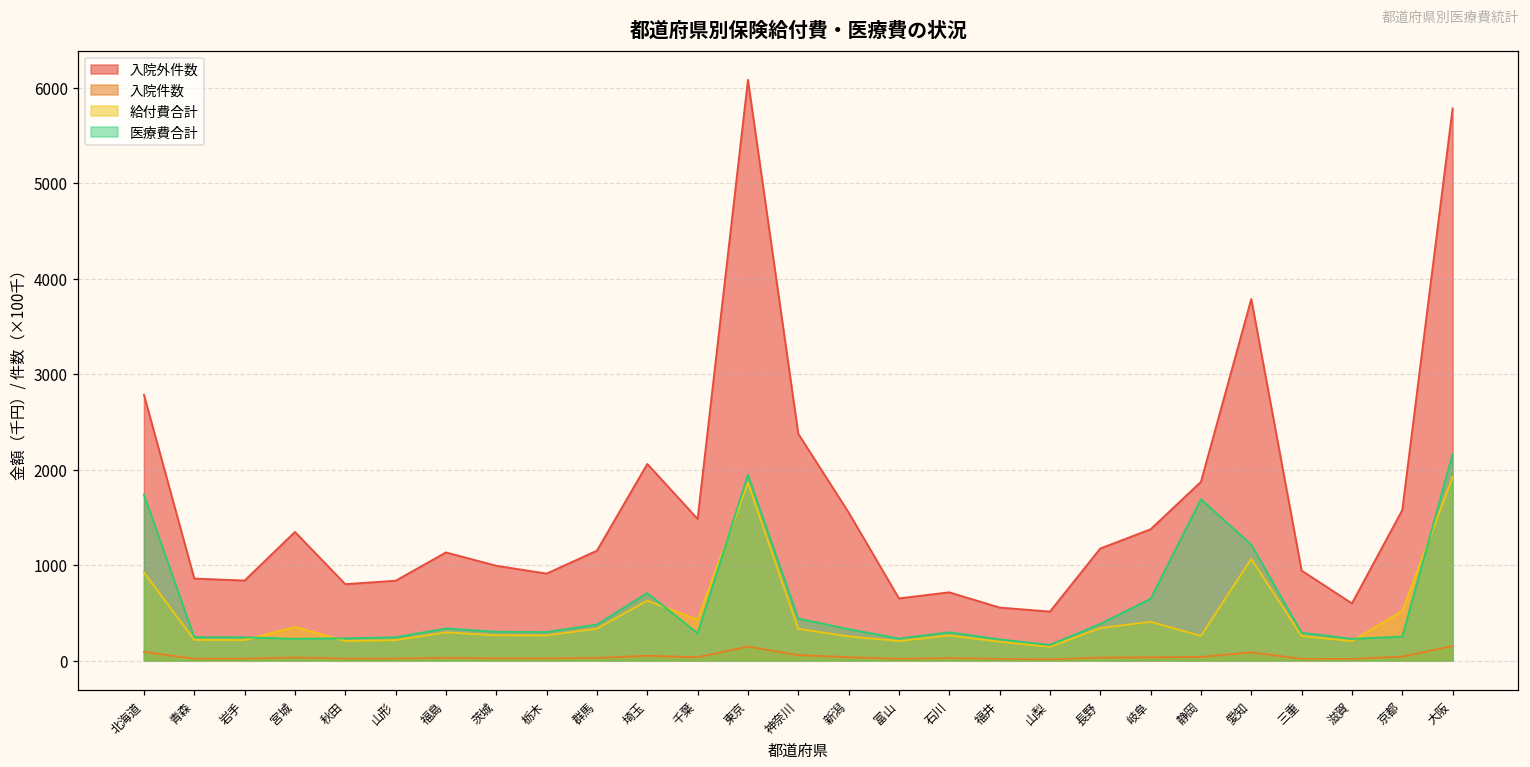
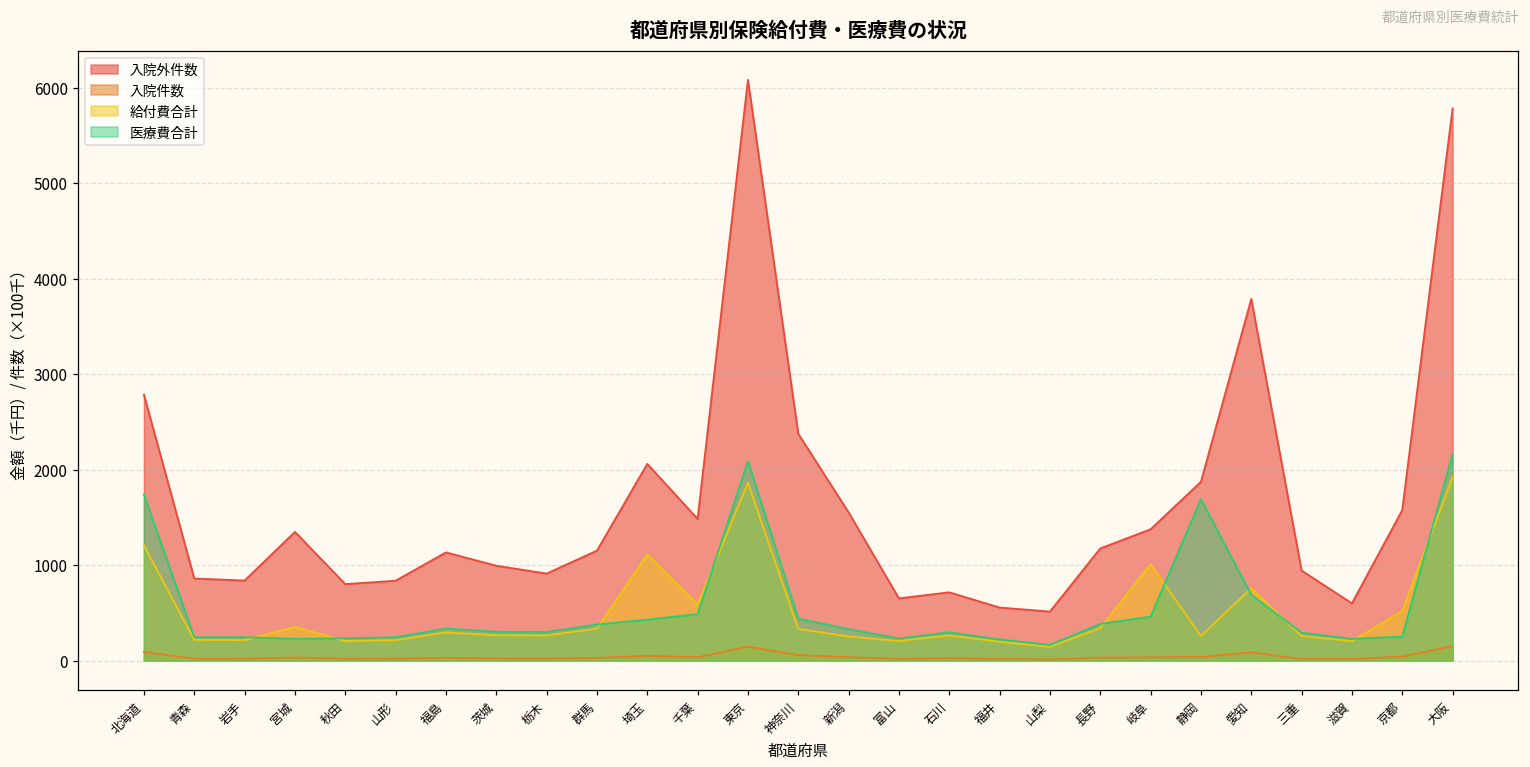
  {
    "給付費合計": {
-     "北海道": 900,
+     "北海道": 1200,
      "宮城": 400,
      "山形": 200,
      "福島": 300,
      "茨城": 300,
      "栃木": 300,
      "群馬": 300,
-     "埼玉": 600,
-     "千葉": 400,
+     "埼玉": 1100,
+     "千葉": 600,
      "東京": 1900,
      "神奈川": 300,
      "新潟": 300,
      "石川": 300,
      "長野": 300,
-     "岐阜": 400,
+     "岐阜": 1000,
      "静岡": 300,
-     "愛知": 1100,
+     "愛知": 800,
      "三重": 300,
      "京都": 500,
      "大阪": 1900
    },
    "医療費合計": {
      "北海道": 1700,
      "宮城": 200,
      "山形": 200,
      "福島": 300,
      "茨城": 300,
      "栃木": 300,
      "群馬": 400,
-     "埼玉": 700,
-     "千葉": 300,
-     "東京": 1900,
+     "埼玉": 400,
+     "千葉": 500,
+     "東京": 2100,
      "神奈川": 400,
      "新潟": 300,
      "石川": 300,
      "長野": 400,
-     "岐阜": 600,
+     "岐阜": 500,
      "静岡": 1700,
-     "愛知": 1200,
+     "愛知": 700,
      "三重": 300,
      "京都": 300,
      "大阪": 2200
    }
  }
